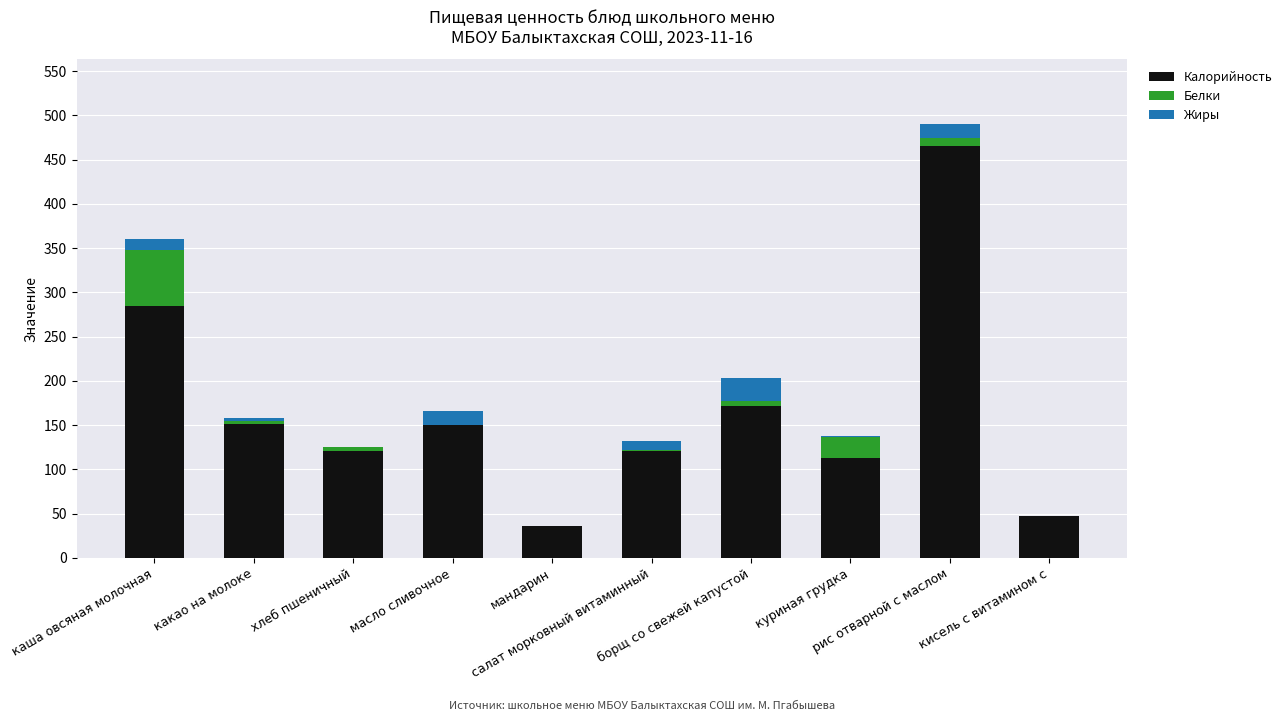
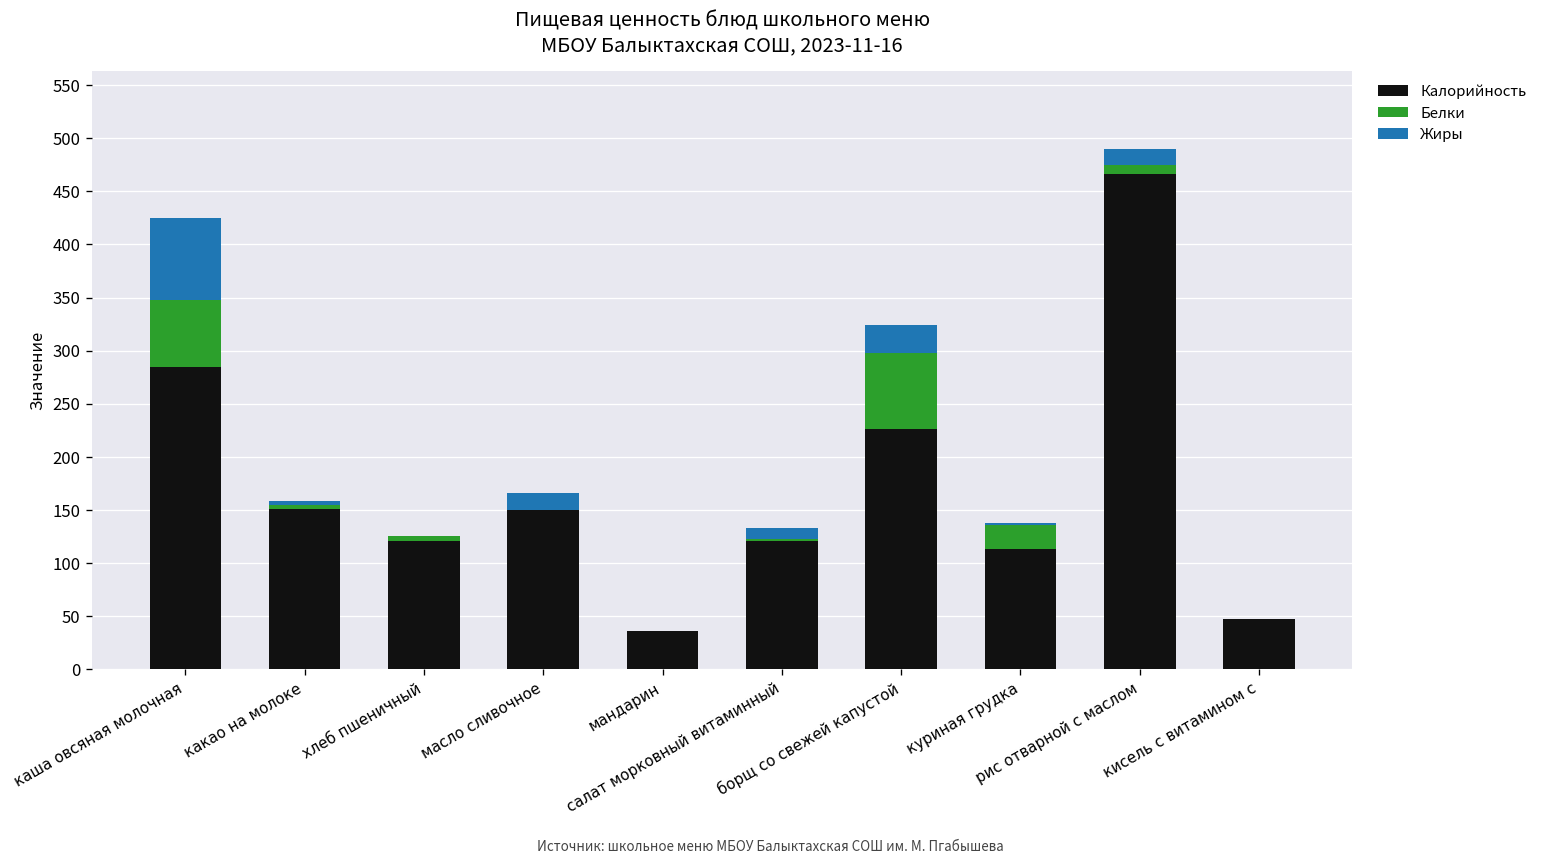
  {
    "Калорийность": {
      "каша овсяная молочная": 290,
      "какао на молоке": 150,
      "хлеб пшеничный": 120,
      "масло сливочное": 150,
      "мандарин": 40,
      "салат морковный витаминный": 120,
-     "борщ со свежей капустой": 170,
+     "борщ со свежей капустой": 230,
      "куриная грудка": 110,
      "рис отварной с маслом": 470,
      "кисель с витамином с": 50
    },
    "Белки": {
      "каша овсяная молочная": 60,
      "какао на молоке": 0,
      "хлеб пшеничный": 0,
      "мандарин": 0,
-     "борщ со свежей капустой": 10,
+     "борщ со свежей капустой": 70,
      "куриная грудка": 20,
      "рис отварной с маслом": 10,
      "кисель с витамином с": 0
    },
    "Жиры": {
-     "каша овсяная молочная": 10,
+     "каша овсяная молочная": 80,
      "какао на молоке": 0,
      "масло сливочное": 20,
      "мандарин": 0,
      "салат морковный витаминный": 10,
      "борщ со свежей капустой": 30,
      "рис отварной с маслом": 20,
      "кисель с витамином с": 0
    }
  }
